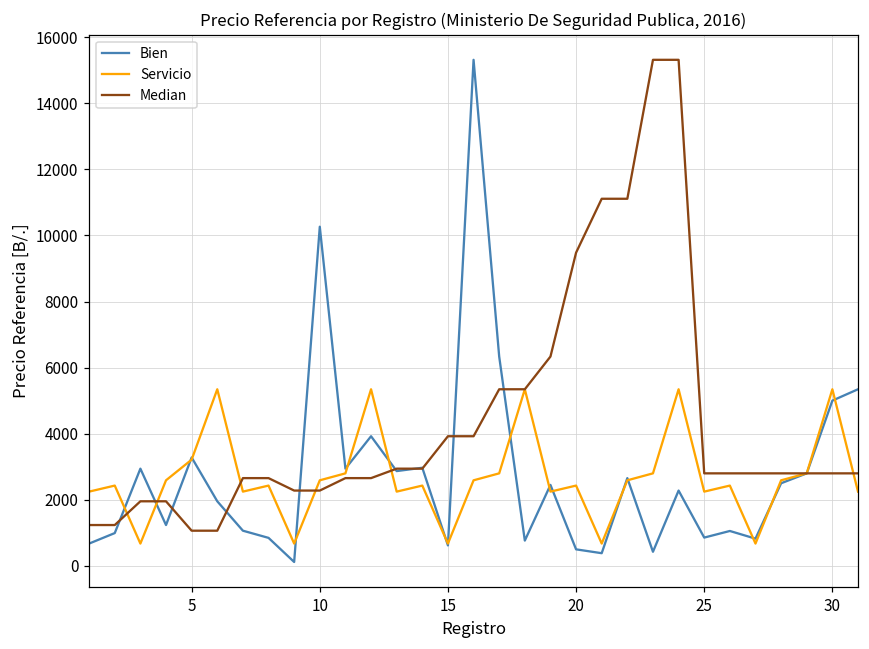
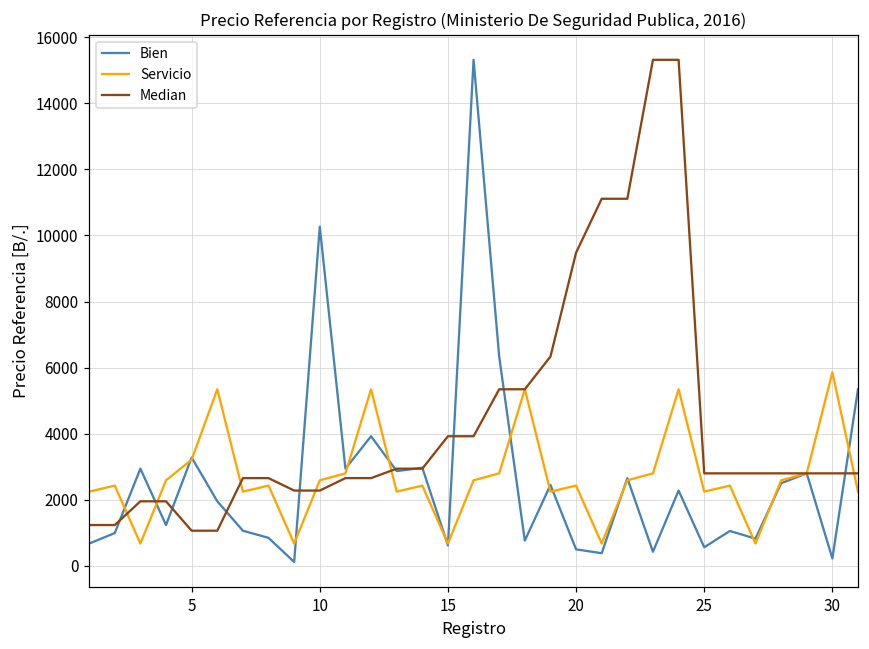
  {
    "Bien": {
      "10": 10300,
      "20": 500,
-     "25": 900,
-     "30": 5000
+     "25": 600,
+     "30": 200
    },
    "Servicio": {
      "10": 2600,
      "20": 2400,
      "25": 2200,
-     "30": 5300
+     "30": 5900
    },
    "Median": {
      "5": 1100,
      "10": 2300,
      "15": 3900,
      "20": 9500,
      "25": 2800,
      "30": 2800
    }
  }
